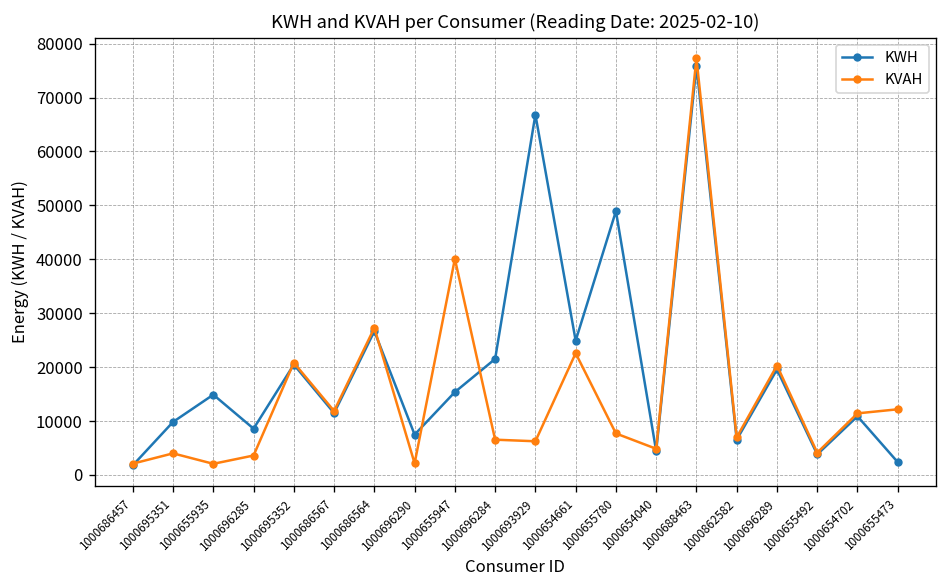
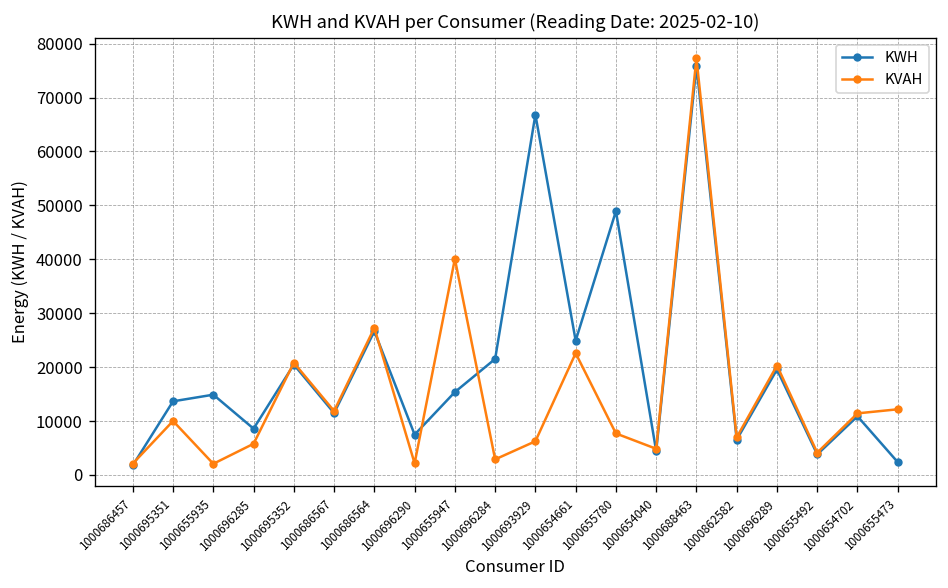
  {
    "KWH": {
-     "1000695351": 10000,
+     "1000695351": 14000,
      "1000655935": 15000,
      "1000696285": 9000,
      "1000686564": 27000,
      "1000696290": 7000,
      "1000655947": 15000,
      "1000696284": 22000,
      "1000693929": 67000,
      "1000654661": 25000,
      "1000655780": 49000,
      "1000688463": 76000,
      "1000696289": 20000,
      "1000655473": 2000
    },
    "KVAH": {
-     "1000695351": 4000,
+     "1000695351": 10000,
      "1000655935": 2000,
-     "1000696285": 4000,
+     "1000696285": 6000,
      "1000686564": 27000,
      "1000696290": 2000,
      "1000655947": 40000,
-     "1000696284": 7000,
+     "1000696284": 3000,
      "1000693929": 6000,
      "1000654661": 23000,
      "1000655780": 8000,
      "1000688463": 77000,
      "1000696289": 20000,
      "1000655473": 12000
    }
  }
